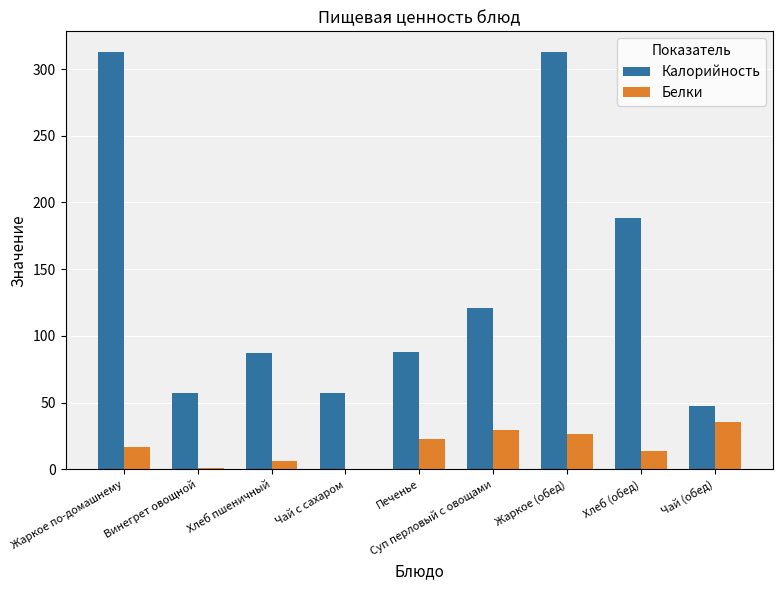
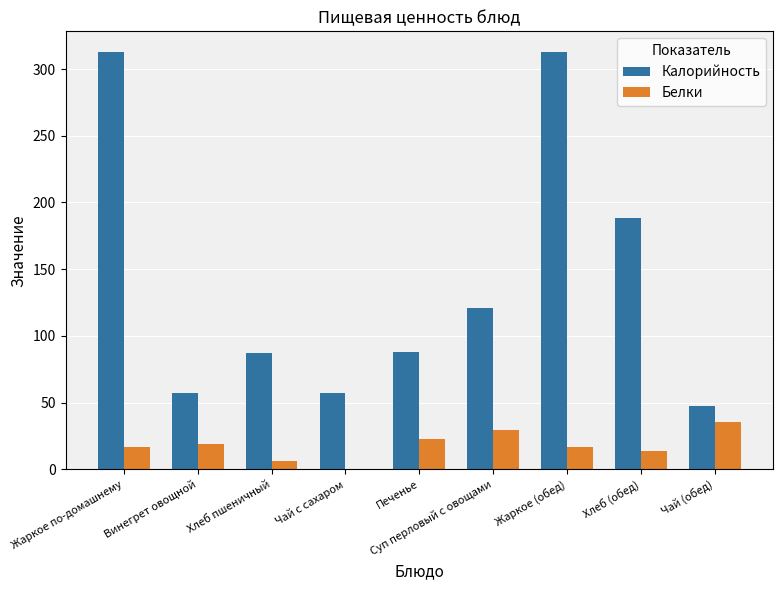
  {
    "Калорийность": {
      "Жаркое по-домашнему": 313,
      "Винегрет овощной": 57,
      "Хлеб пшеничный": 87,
      "Чай с сахаром": 57,
      "Печенье": 88,
      "Суп перловый с овощами": 121,
      "Жаркое (обед)": 313,
      "Хлеб (обед)": 188,
      "Чай (обед)": 48
    },
    "Белки": {
      "Жаркое по-домашнему": 17,
-     "Винегрет овощной": 1,
+     "Винегрет овощной": 19,
      "Хлеб пшеничный": 6,
      "Печенье": 23,
      "Суп перловый с овощами": 29,
-     "Жаркое (обед)": 26,
+     "Жаркое (обед)": 17,
      "Хлеб (обед)": 14,
      "Чай (обед)": 35
    }
  }
